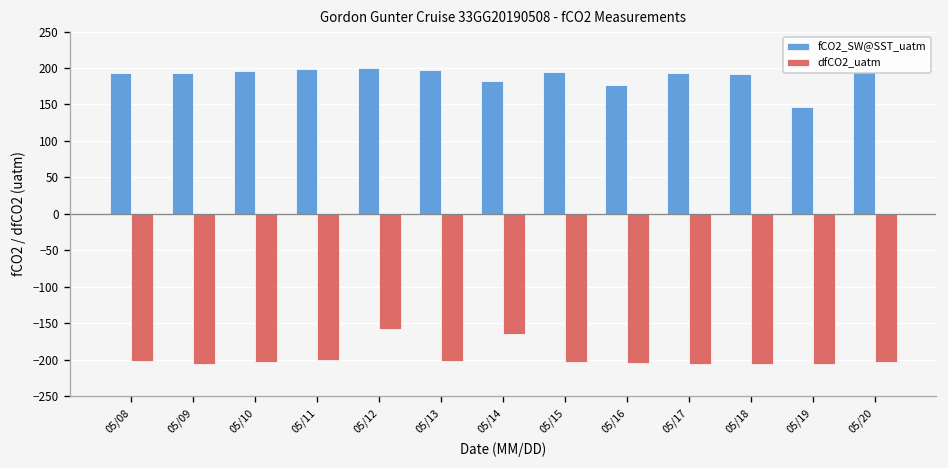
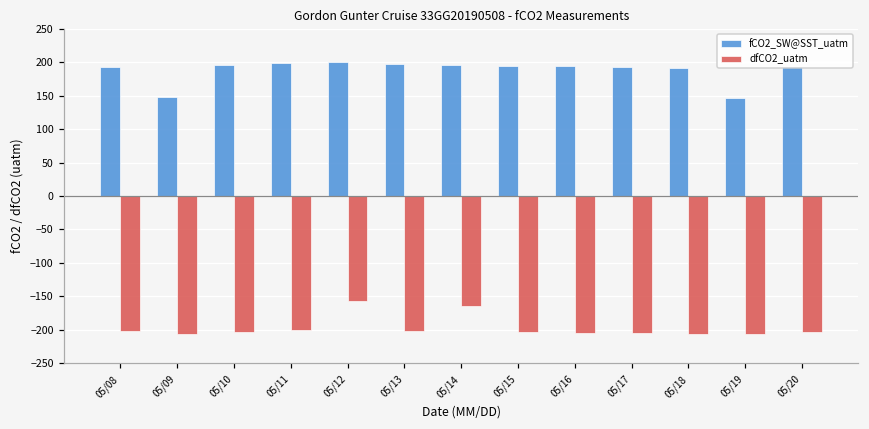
  {
    "fCO2_SW@SST_uatm": {
      "05/08": 190,
-     "05/09": 190,
+     "05/09": 150,
      "05/10": 200,
      "05/11": 200,
      "05/12": 200,
      "05/13": 200,
-     "05/14": 180,
+     "05/14": 200,
      "05/15": 200,
-     "05/16": 180,
+     "05/16": 190,
      "05/17": 190,
      "05/18": 190,
      "05/19": 150
    },
    "dfCO2_uatm": {
      "05/08": -200,
      "05/09": -210,
      "05/10": -200,
      "05/11": -200,
      "05/12": -160,
      "05/13": -200,
      "05/14": -170,
      "05/15": -200,
      "05/16": -200,
      "05/17": -210,
      "05/18": -210,
      "05/19": -210,
      "05/20": -200
    }
  }
